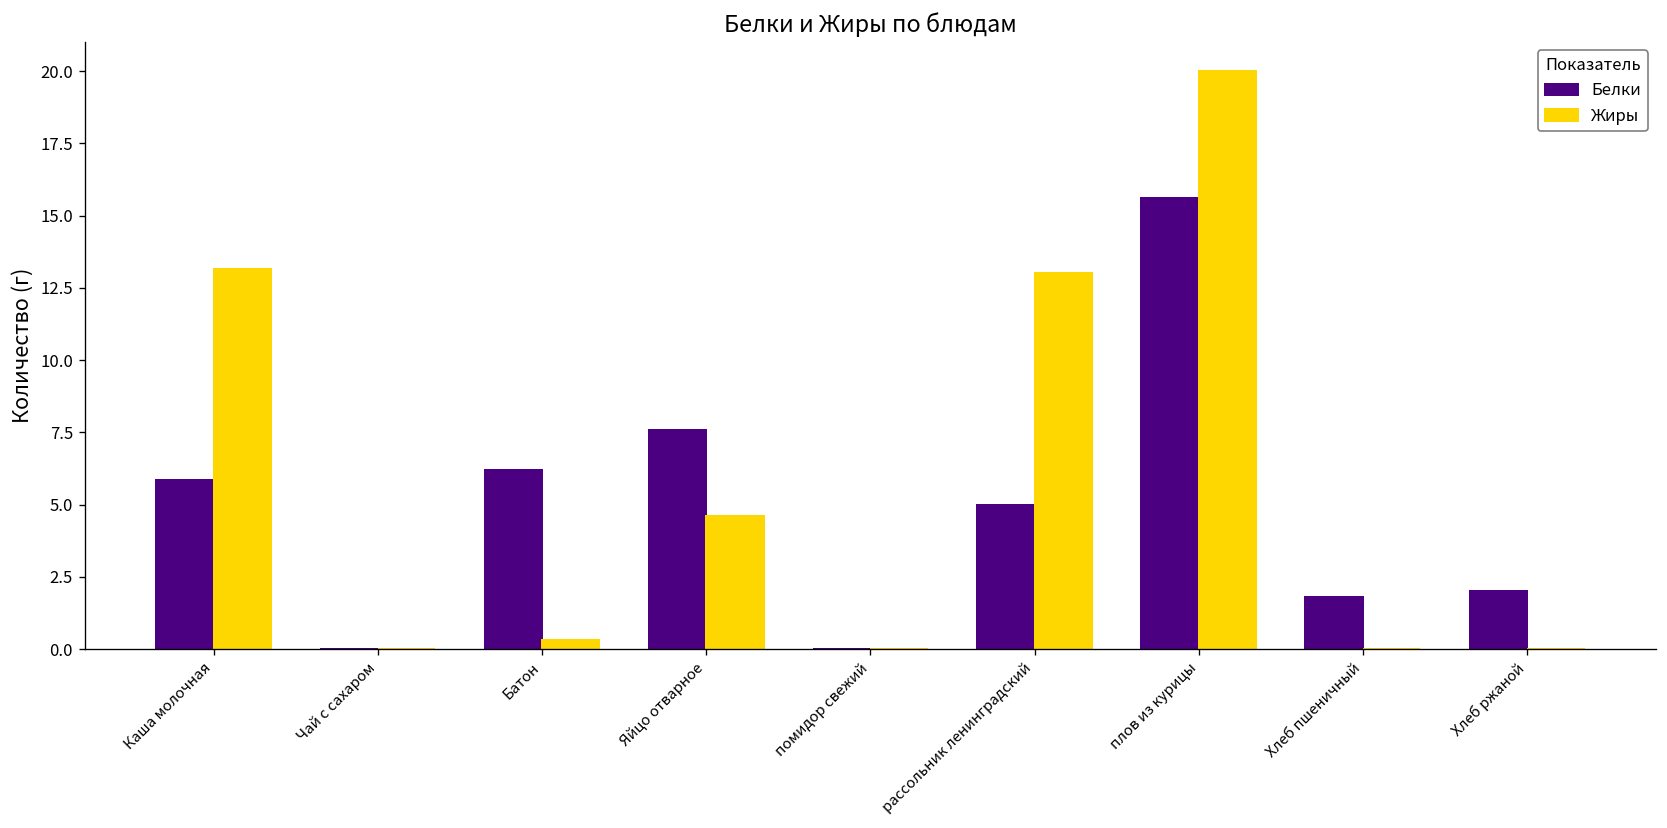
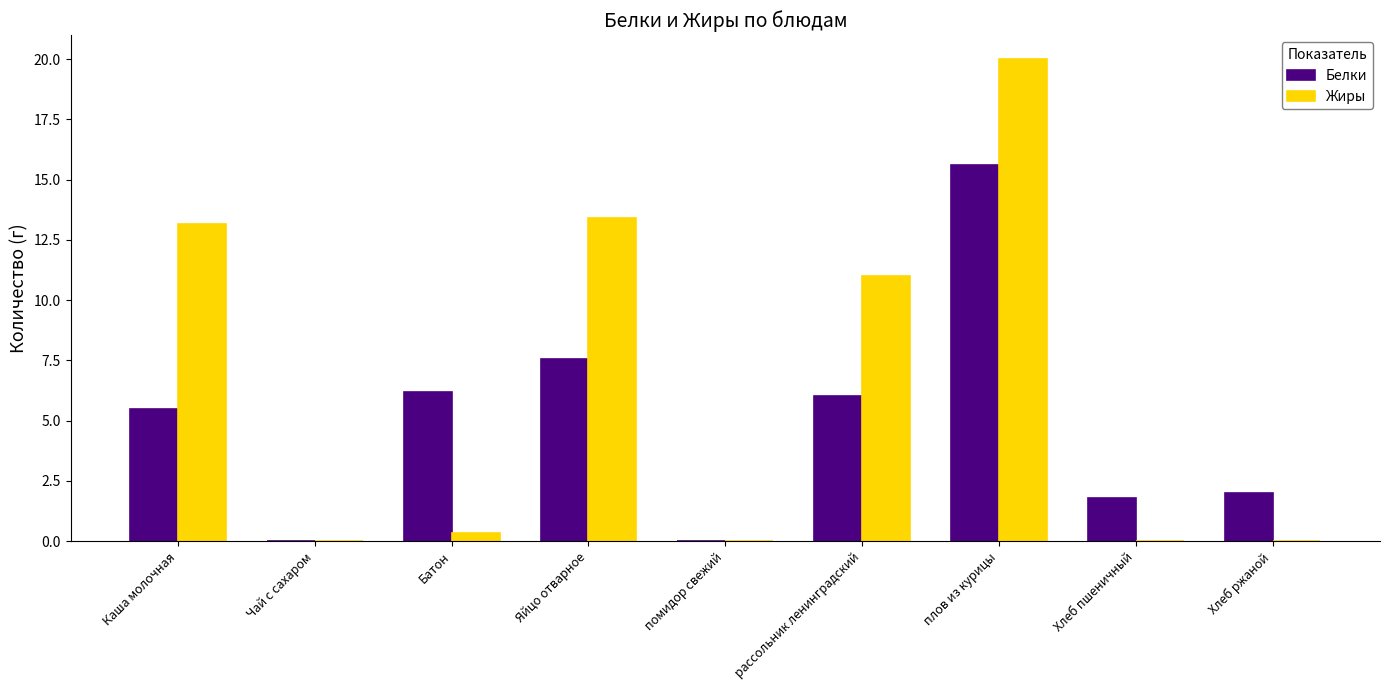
  {
    "Белки": {
-     "Каша молочная": 5.9,
+     "Каша молочная": 5.5,
      "Чай с сахаром": 0.0,
      "Батон": 6.2,
      "Яйцо отварное": 7.6,
      "помидор свежий": 0.0,
-     "рассольник ленинградский": 5,
+     "рассольник ленинградский": 6,
      "плов из курицы": 15.6,
      "Хлеб пшеничный": 1.8,
      "Хлеб ржаной": 2.0
    },
    "Жиры": {
      "Каша молочная": 13.2,
      "Чай с сахаром": 0.0,
      "Батон": 0.3,
-     "Яйцо отварное": 4.6,
+     "Яйцо отварное": 13.4,
      "помидор свежий": 0.0,
-     "рассольник ленинградский": 13,
+     "рассольник ленинградский": 11,
      "плов из курицы": 20.0,
      "Хлеб пшеничный": 0.0,
      "Хлеб ржаной": 0.0
    }
  }
